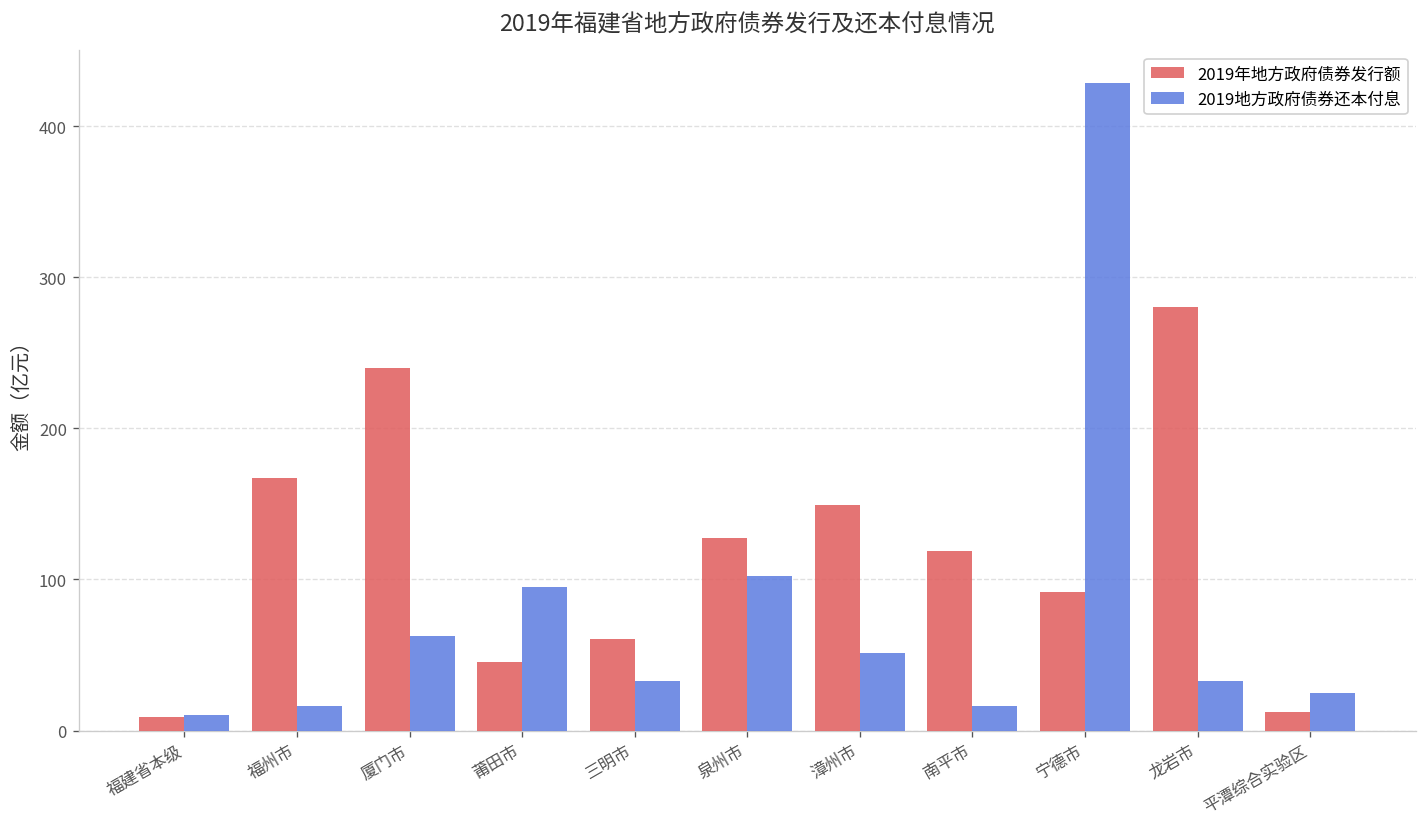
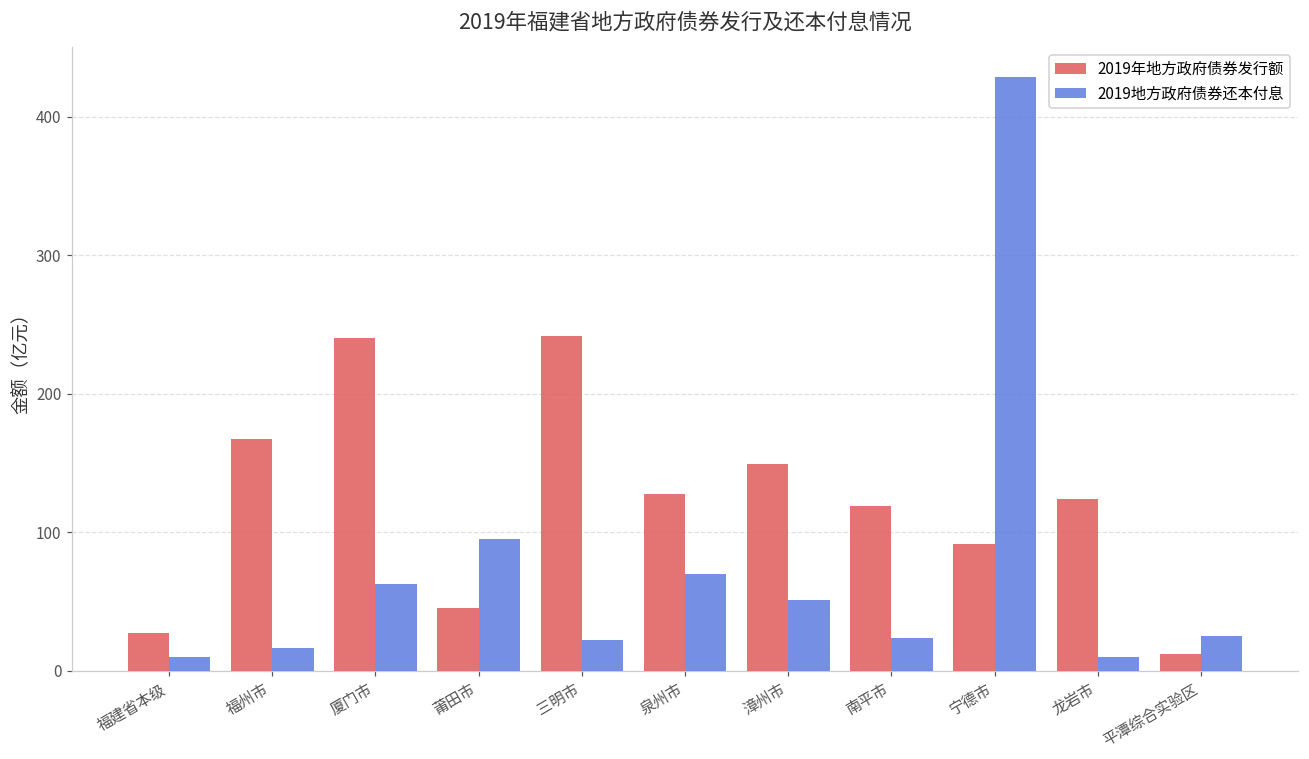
  {
    "2019年地方政府债券发行额": {
-     "福建省本级": 9,
+     "福建省本级": 27,
      "福州市": 167,
      "厦门市": 240,
      "莆田市": 45,
-     "三明市": 61,
+     "三明市": 242,
      "泉州市": 127,
      "漳州市": 149,
      "南平市": 119,
      "宁德市": 92,
-     "龙岩市": 280,
+     "龙岩市": 124,
      "平潭综合实验区": 12
    },
    "2019地方政府债券还本付息": {
      "福建省本级": 10,
      "福州市": 16,
      "厦门市": 62,
      "莆田市": 95,
-     "三明市": 33,
-     "泉州市": 102,
+     "三明市": 22,
+     "泉州市": 70,
      "漳州市": 51,
-     "南平市": 16,
+     "南平市": 23,
      "宁德市": 429,
-     "龙岩市": 33,
+     "龙岩市": 10,
      "平潭综合实验区": 25
    }
  }
